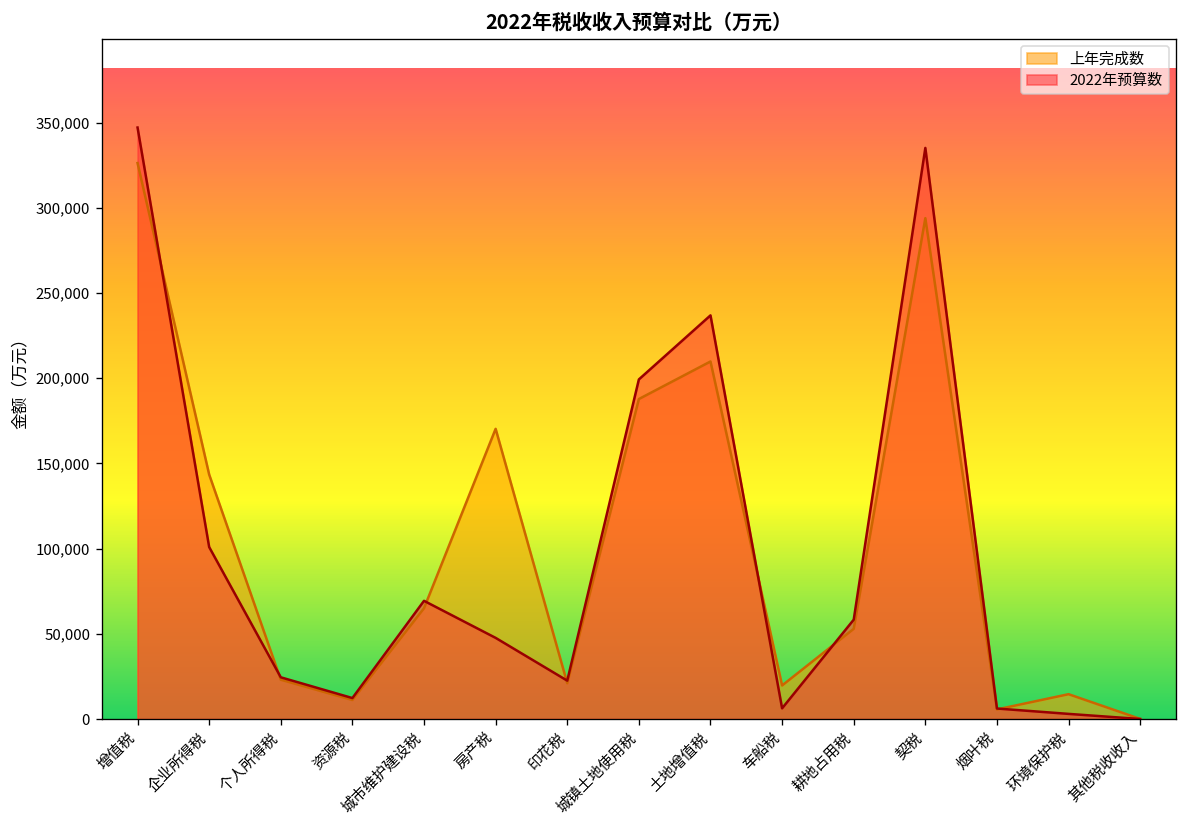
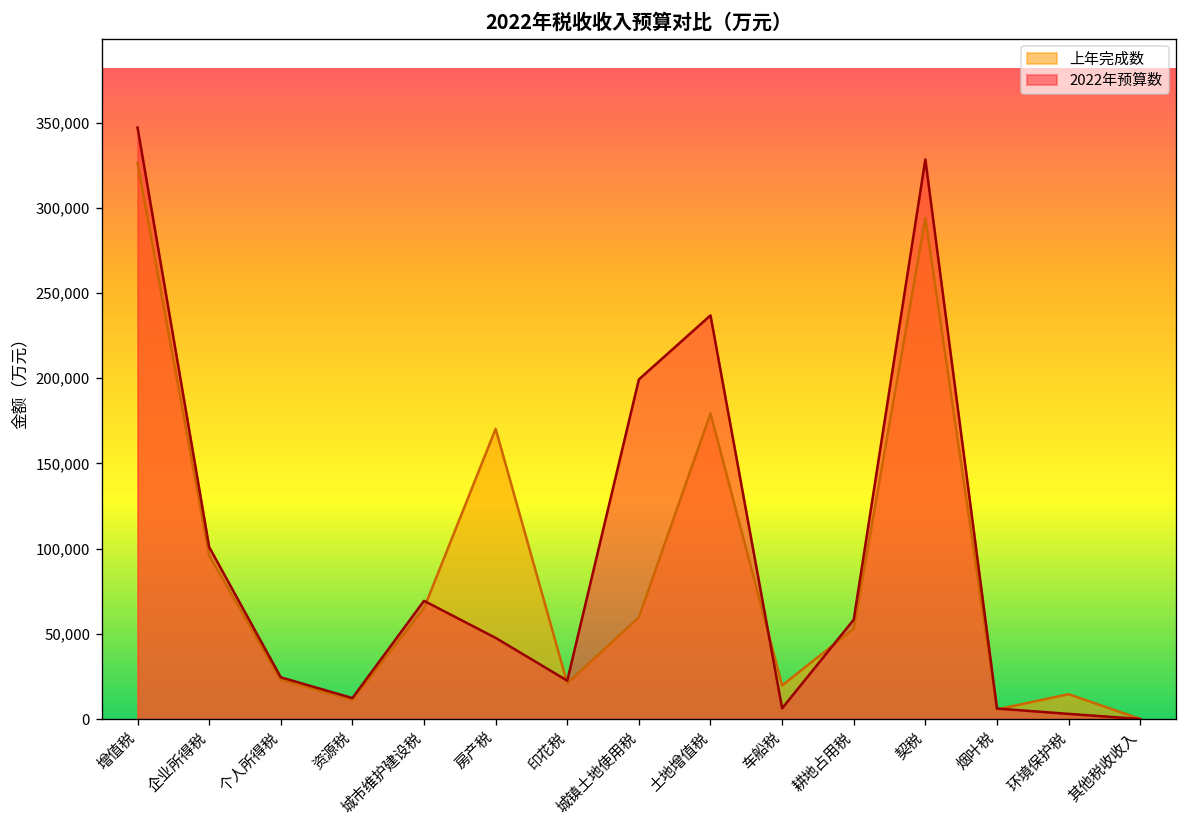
  {
    "上年完成数": {
      "增值税": "326,000",
-     "企业所得税": "144,000",
+     "企业所得税": "96,000",
      "城市维护建设税": "65,000",
      "房产税": "170,000",
-     "城镇土地使用税": "188,000",
-     "土地增值税": "210,000",
+     "城镇土地使用税": "60,000",
+     "土地增值税": "179,000",
      "车船税": "20,000",
      "耕地占用税": "53,000",
      "契税": "294,000",
      "环境保护税": "15,000"
    },
    "2022年预算数": {
      "增值税": "347,000",
      "企业所得税": "101,000",
      "城市维护建设税": "69,000",
      "房产税": "48,000",
      "城镇土地使用税": "199,000",
      "土地增值税": "237,000",
      "车船税": "6,000",
      "耕地占用税": "58,000",
-     "契税": "335,000",
+     "契税": "328,000",
      "环境保护税": "3,000"
    }
  }
